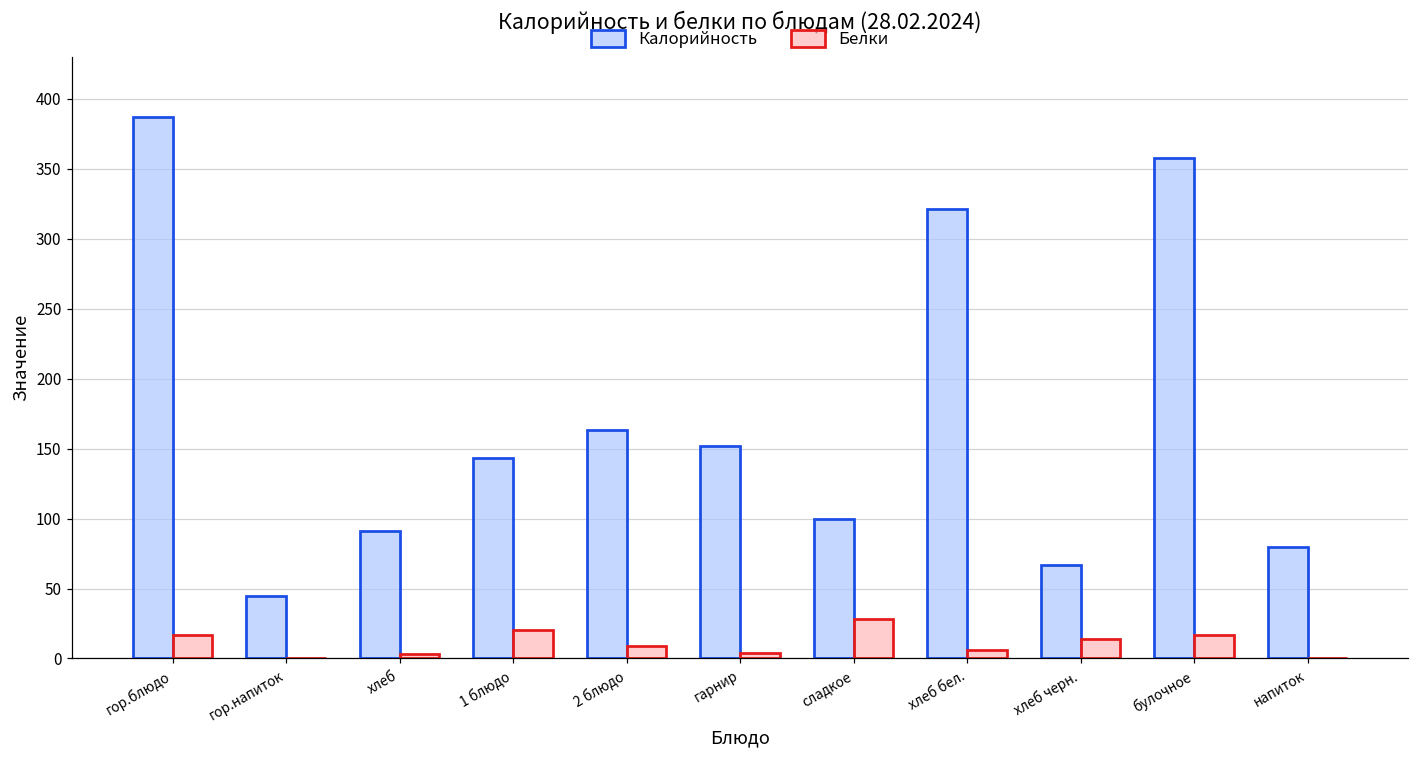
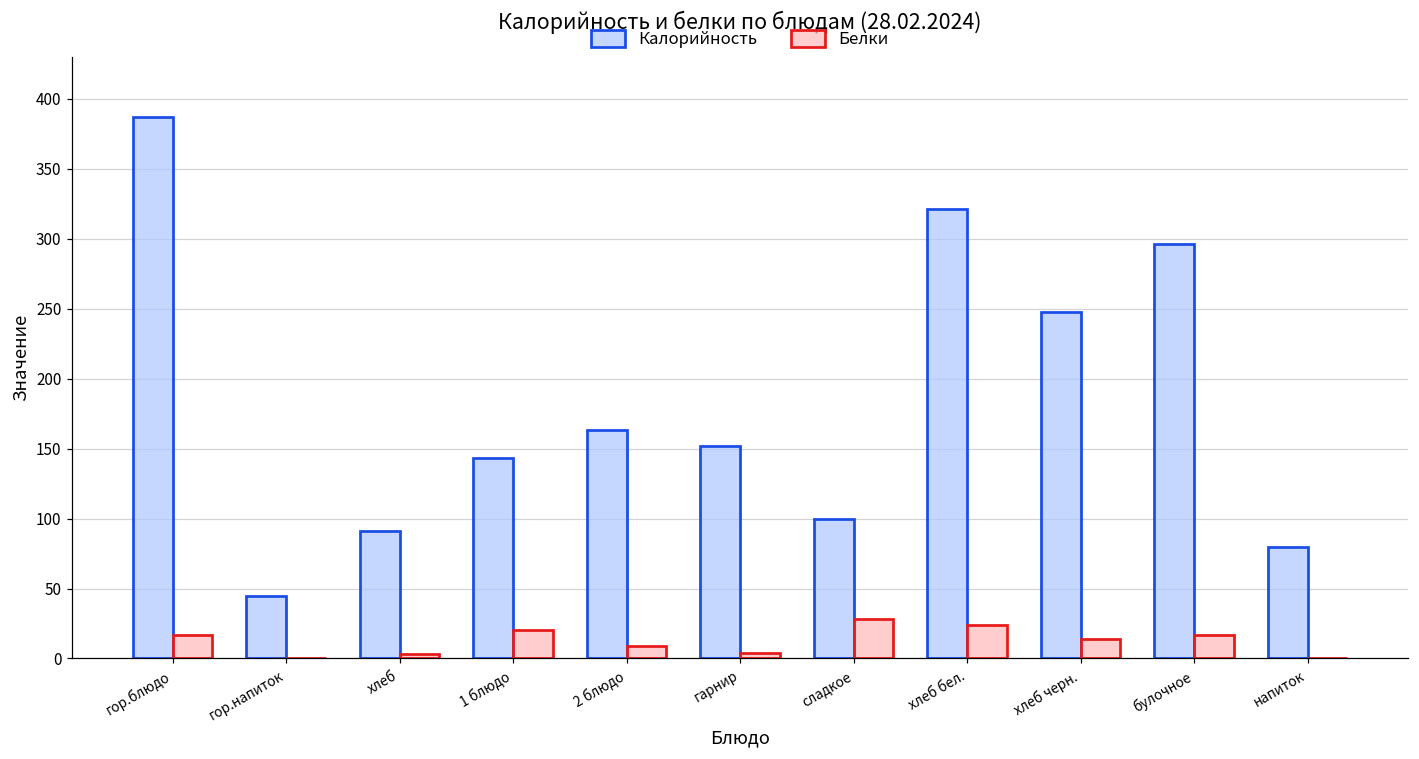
  {
    "Калорийность": {
      "гор.блюдо": 387,
      "гор.напиток": 45,
      "хлеб": 91,
      "1 блюдо": 143,
      "2 блюдо": 163,
      "гарнир": 152,
      "сладкое": 100,
      "хлеб бел.": 321,
-     "хлеб черн.": 67,
-     "булочное": 358,
+     "хлеб черн.": 248,
+     "булочное": 296,
      "напиток": 80
    },
    "Белки": {
      "гор.блюдо": 17,
      "гор.напиток": 0,
      "хлеб": 3,
      "1 блюдо": 20,
      "2 блюдо": 9,
      "гарнир": 4,
      "сладкое": 28,
-     "хлеб бел.": 6,
+     "хлеб бел.": 24,
      "хлеб черн.": 14,
      "булочное": 17,
      "напиток": 0
    }
  }
